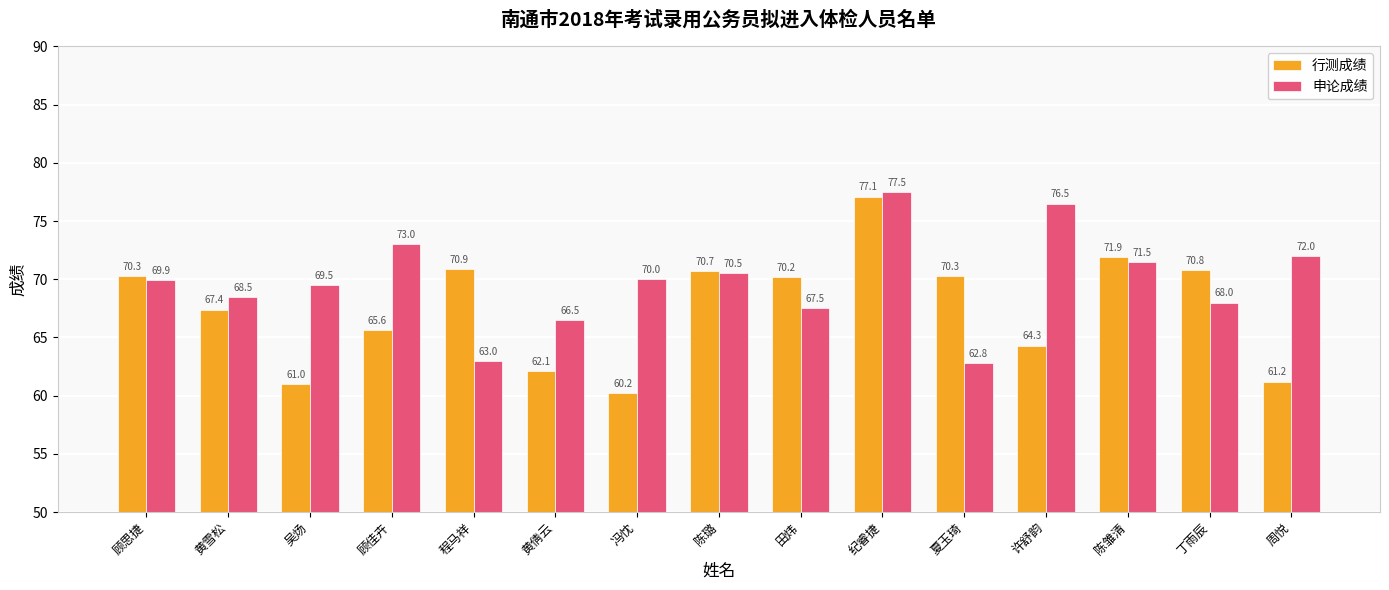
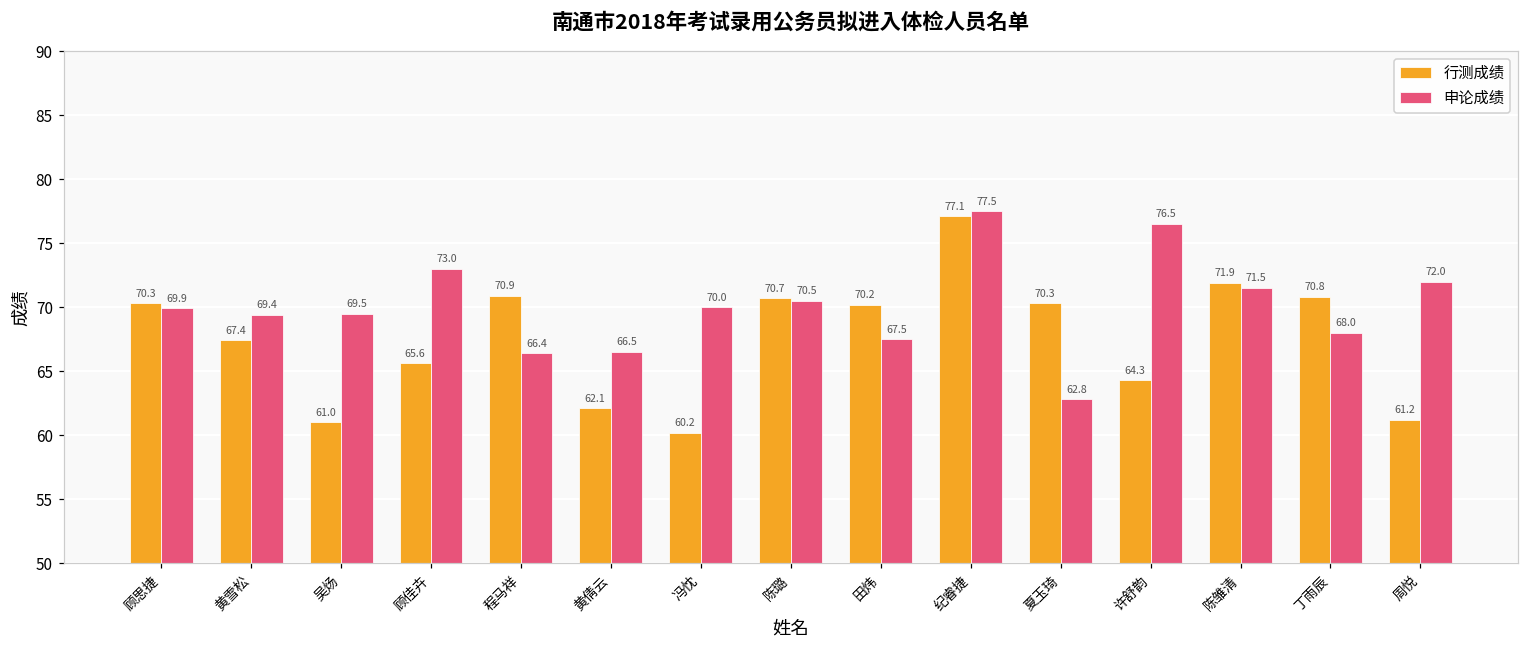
  {
    "行测成绩": {
      "顾思捷": 70.3,
      "黄雪松": 67.4,
      "吴炀": 61.0,
      "顾佳卉": 65.6,
      "程马祥": 70.9,
      "黄倩云": 62.1,
      "冯忱": 60.2,
      "陈璐": 70.7,
      "田炜": 70.2,
      "纪睿捷": 77.1,
      "夏玉琦": 70.3,
      "许舒韵": 64.3,
      "陈雏清": 71.9,
      "丁雨辰": 70.8,
      "周悦": 61.2
    },
    "申论成绩": {
      "顾思捷": 69.9,
-     "黄雪松": 68.5,
+     "黄雪松": 69.4,
      "吴炀": 69.5,
      "顾佳卉": 73.0,
-     "程马祥": 63.0,
+     "程马祥": 66.4,
      "黄倩云": 66.5,
      "冯忱": 70.0,
      "陈璐": 70.5,
      "田炜": 67.5,
      "纪睿捷": 77.5,
      "夏玉琦": 62.8,
      "许舒韵": 76.5,
      "陈雏清": 71.5,
      "丁雨辰": 68.0,
      "周悦": 72.0
    }
  }
